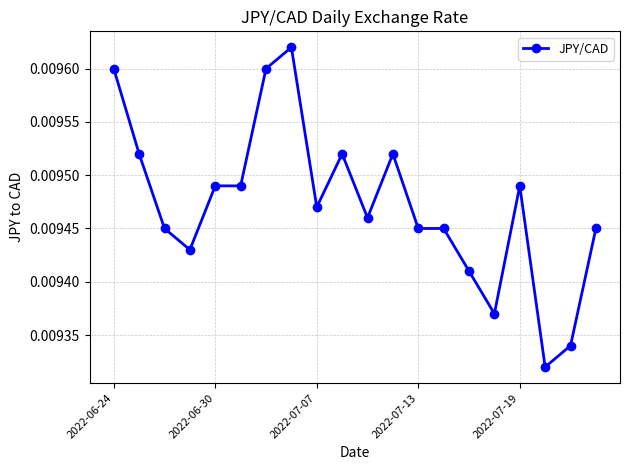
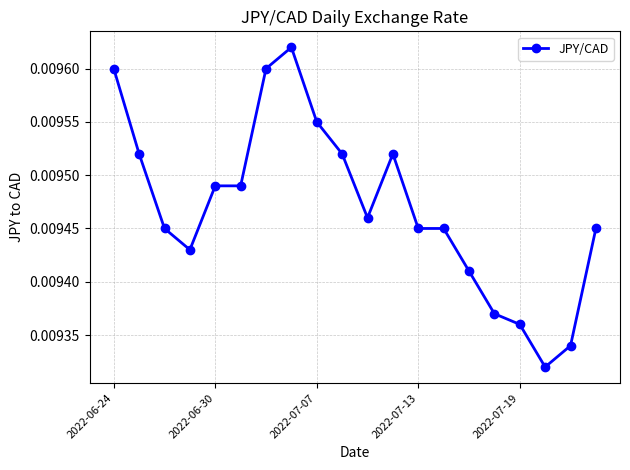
  {
    "2022-06-24": 0.00960,
    "2022-06-30": 0.00949,
-   "2022-07-07": 0.00947,
+   "2022-07-07": 0.00955,
    "2022-07-13": 0.00945,
-   "2022-07-19": 0.00949
+   "2022-07-19": 0.00936
  }
